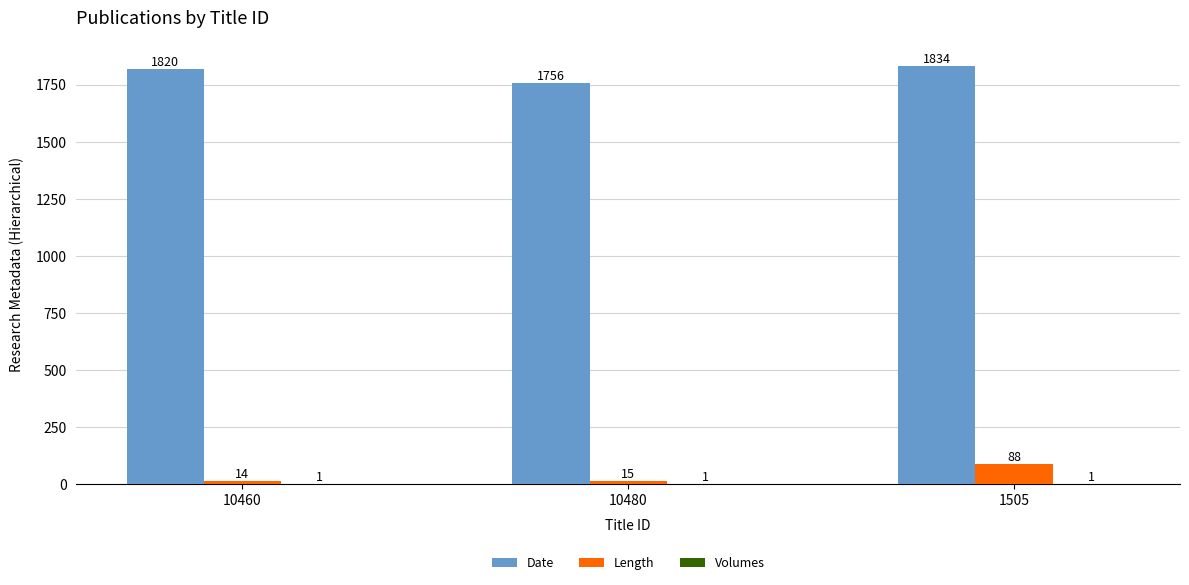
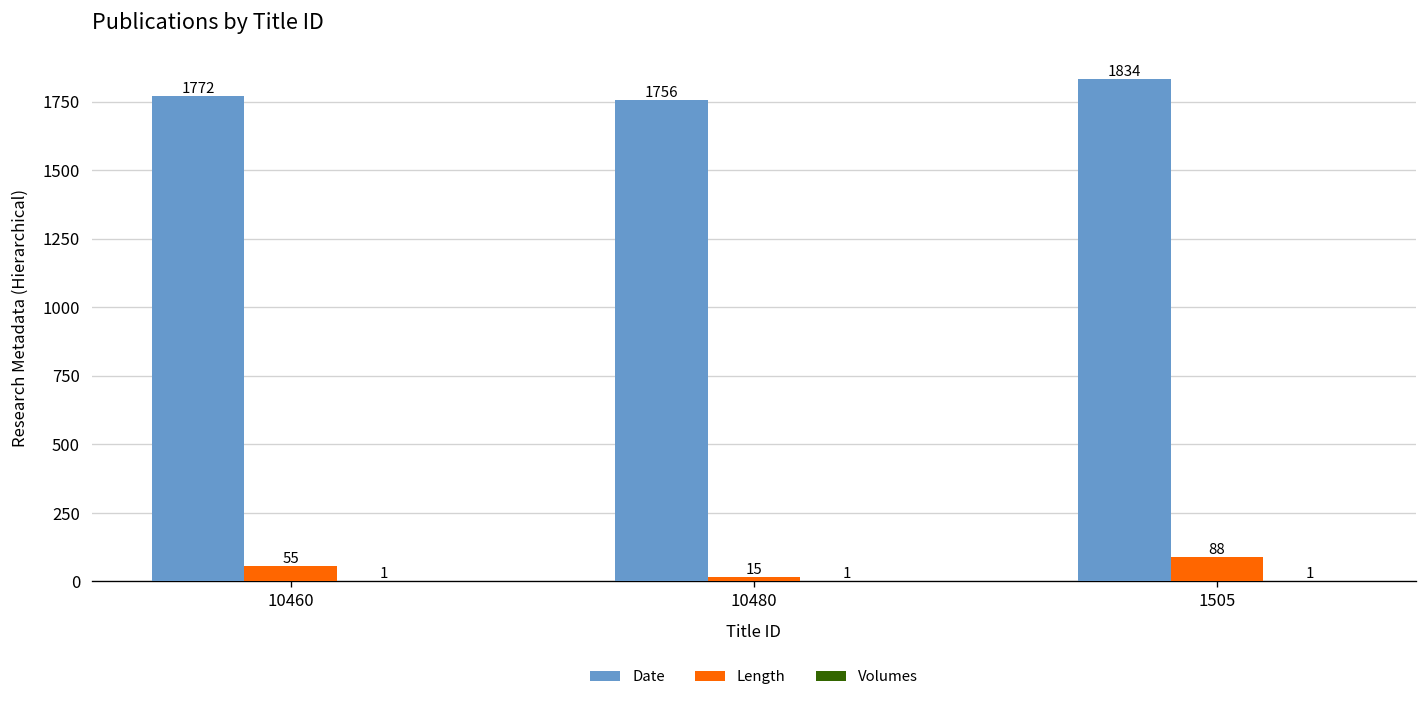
  {
    "Date": {
-     "10460": 1820,
+     "10460": 1772,
      "10480": 1756,
      "1505": 1834
    },
    "Length": {
-     "10460": 14,
+     "10460": 55,
      "10480": 15,
      "1505": 88
    },
    "Volumes": {
      "10460": 1,
      "10480": 1,
      "1505": 1
    }
  }
